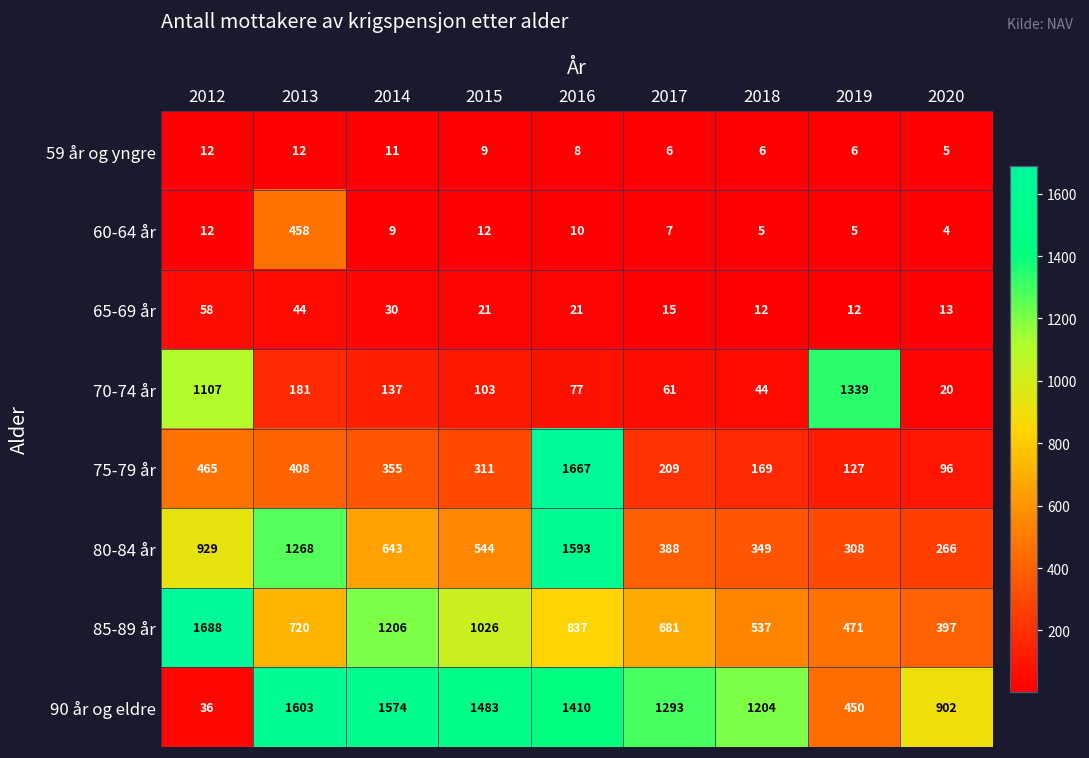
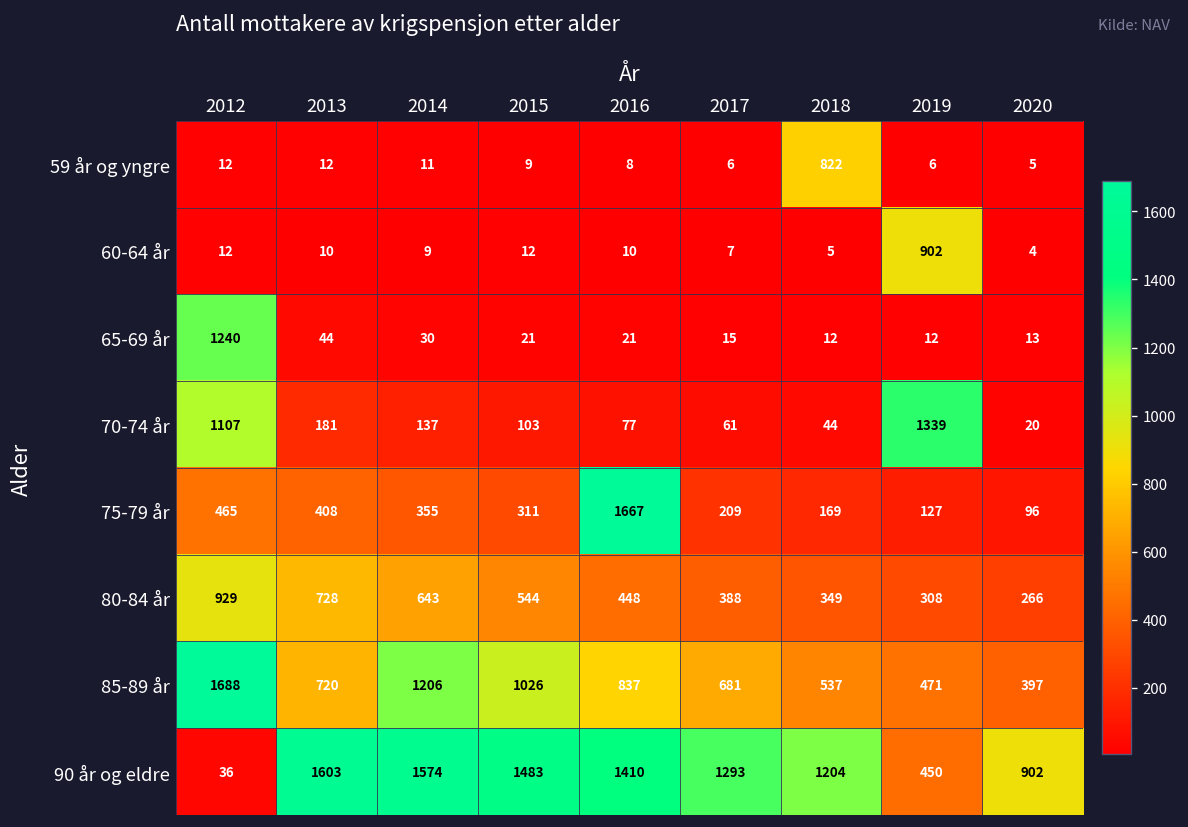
  {
    "59 år og yngre": {
      "2012": 12,
      "2013": 12,
      "2014": 11,
      "2015": 9,
      "2016": 8,
      "2017": 6,
-     "2018": 6,
+     "2018": 822,
      "2019": 6,
      "2020": 5
    },
    "60-64 år": {
      "2012": 12,
-     "2013": 458,
+     "2013": 10,
      "2014": 9,
      "2015": 12,
      "2016": 10,
      "2017": 7,
      "2018": 5,
-     "2019": 5,
+     "2019": 902,
      "2020": 4
    },
    "65-69 år": {
-     "2012": 58,
+     "2012": 1240,
      "2013": 44,
      "2014": 30,
      "2015": 21,
      "2016": 21,
      "2017": 15,
      "2018": 12,
      "2019": 12,
      "2020": 13
    },
    "70-74 år": {
      "2012": 1107,
      "2013": 181,
      "2014": 137,
      "2015": 103,
      "2016": 77,
      "2017": 61,
      "2018": 44,
      "2019": 1339,
      "2020": 20
    },
    "75-79 år": {
      "2012": 465,
      "2013": 408,
      "2014": 355,
      "2015": 311,
      "2016": 1667,
      "2017": 209,
      "2018": 169,
      "2019": 127,
      "2020": 96
    },
    "80-84 år": {
      "2012": 929,
-     "2013": 1268,
+     "2013": 728,
      "2014": 643,
      "2015": 544,
-     "2016": 1593,
+     "2016": 448,
      "2017": 388,
      "2018": 349,
      "2019": 308,
      "2020": 266
    },
    "85-89 år": {
      "2012": 1688,
      "2013": 720,
      "2014": 1206,
      "2015": 1026,
      "2016": 837,
      "2017": 681,
      "2018": 537,
      "2019": 471,
      "2020": 397
    },
    "90 år og eldre": {
      "2012": 36,
      "2013": 1603,
      "2014": 1574,
      "2015": 1483,
      "2016": 1410,
      "2017": 1293,
      "2018": 1204,
      "2019": 450,
      "2020": 902
    }
  }
